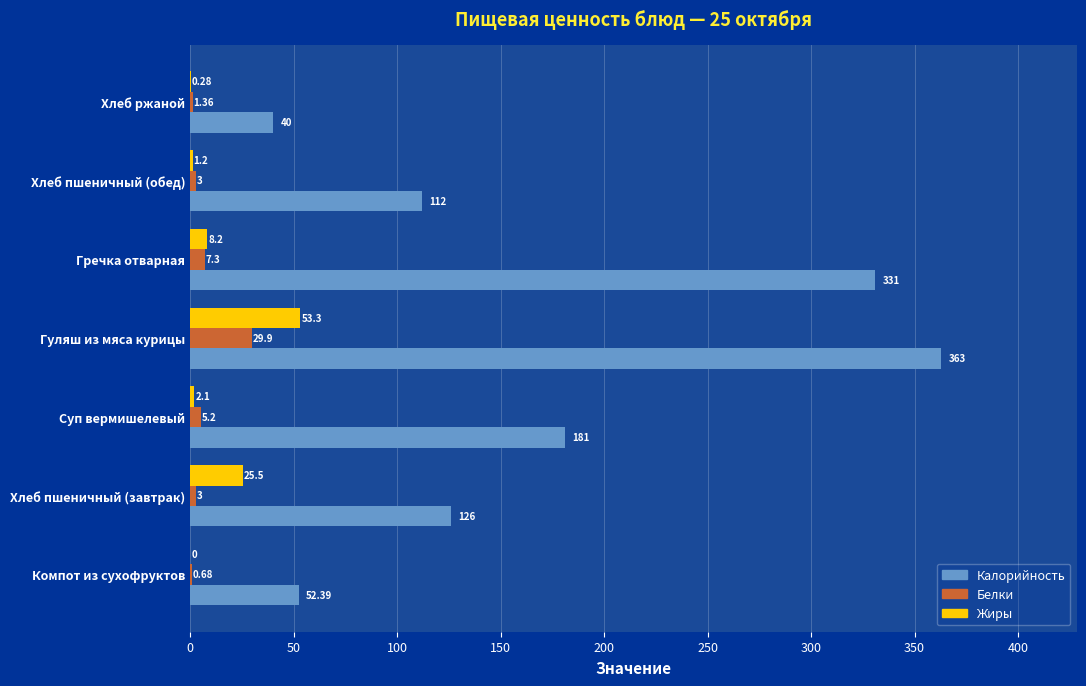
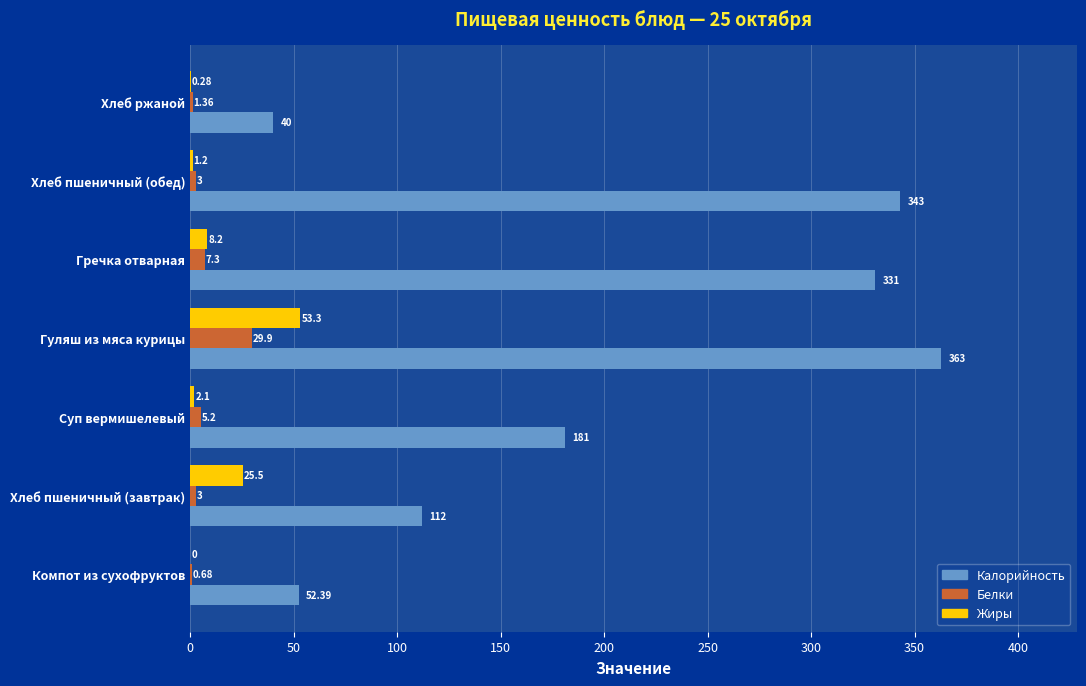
  {
    "Калорийность": {
      "Хлеб ржаной": 40,
-     "Хлеб пшеничный (обед)": 112,
+     "Хлеб пшеничный (обед)": 343,
      "Гречка отварная": 331,
      "Гуляш из мяса курицы": 363,
      "Суп вермишелевый": 181,
-     "Хлеб пшеничный (завтрак)": 126,
+     "Хлеб пшеничный (завтрак)": 112,
      "Компот из сухофруктов": 52.39
    },
    "Белки": {
      "Хлеб ржаной": 1.36,
      "Хлеб пшеничный (обед)": 3,
      "Гречка отварная": 7.3,
      "Гуляш из мяса курицы": 29.9,
      "Суп вермишелевый": 5.2,
      "Хлеб пшеничный (завтрак)": 3,
      "Компот из сухофруктов": 0.68
    },
    "Жиры": {
      "Хлеб ржаной": 0.28,
      "Хлеб пшеничный (обед)": 1.2,
      "Гречка отварная": 8.2,
      "Гуляш из мяса курицы": 53.3,
      "Суп вермишелевый": 2.1,
      "Хлеб пшеничный (завтрак)": 25.5,
      "Компот из сухофруктов": 0
    }
  }
